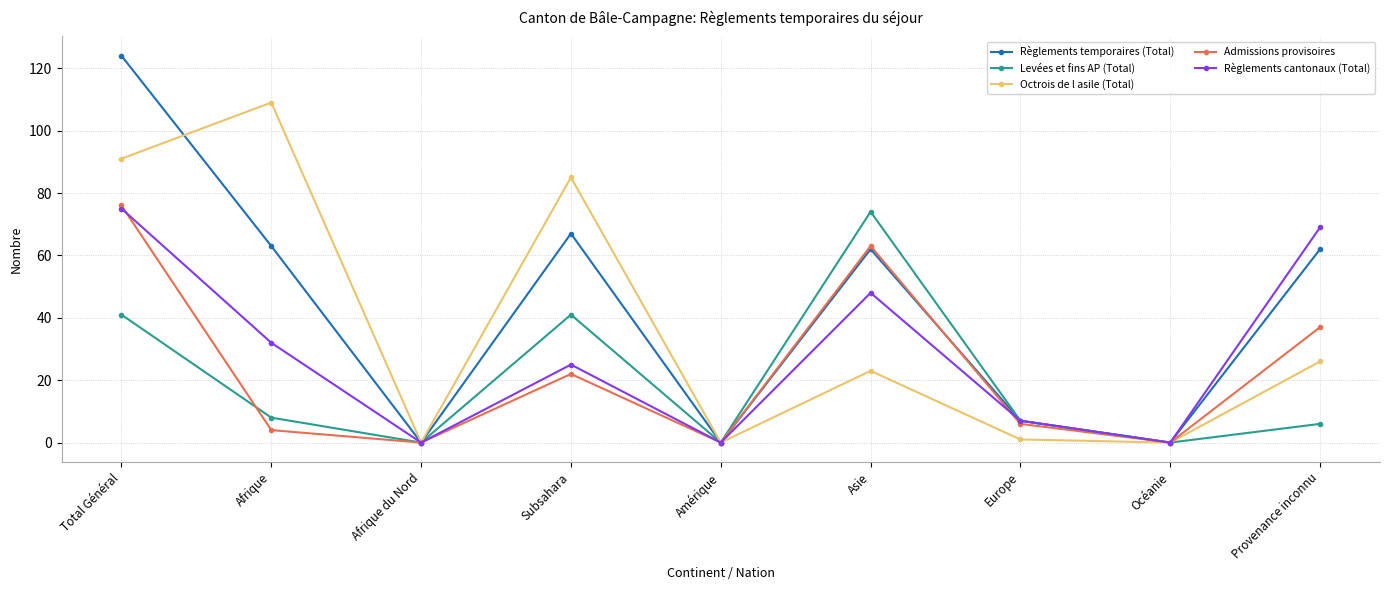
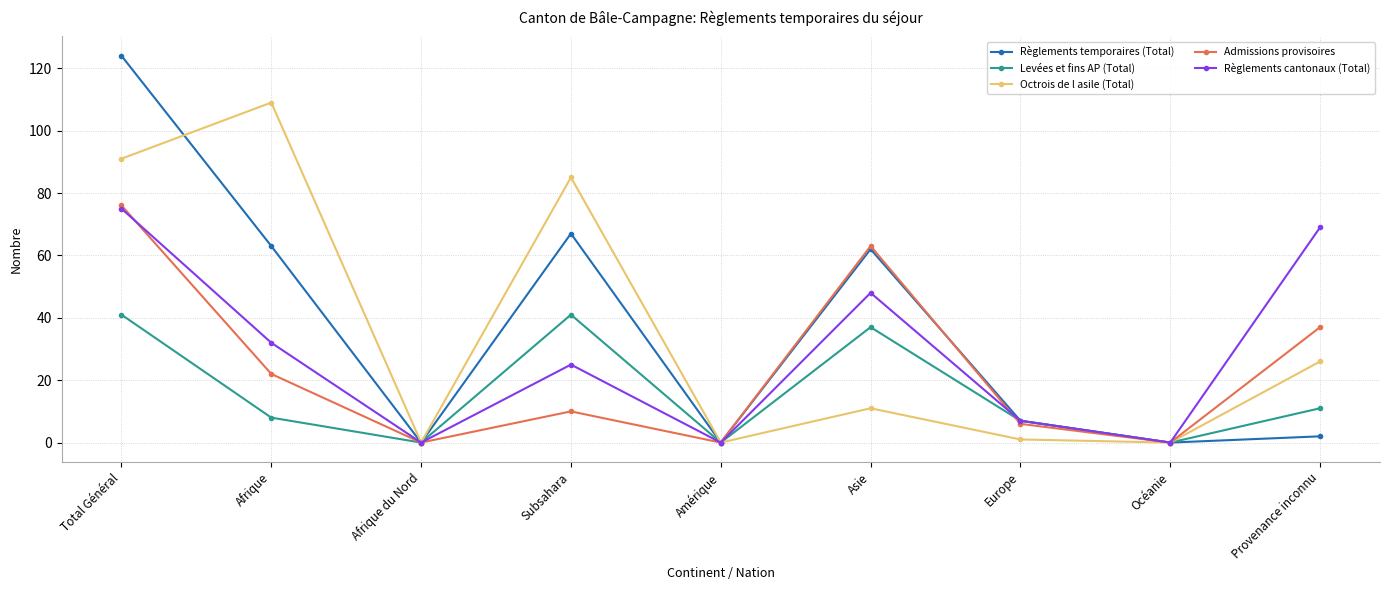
  {
    "Règlements temporaires (Total)": {
      "Total Général": 124,
      "Afrique": 63,
      "Subsahara": 67,
      "Asie": 62,
-     "Provenance inconnu": 62
+     "Provenance inconnu": 2
    },
    "Levées et fins AP (Total)": {
      "Total Général": 41,
      "Afrique": 8,
      "Subsahara": 41,
-     "Asie": 74,
-     "Provenance inconnu": 6
+     "Asie": 37,
+     "Provenance inconnu": 11
    },
    "Octrois de l asile (Total)": {
      "Total Général": 91,
      "Afrique": 109,
      "Subsahara": 85,
-     "Asie": 23,
+     "Asie": 11,
      "Europe": 1,
      "Provenance inconnu": 26
    },
    "Admissions provisoires": {
      "Total Général": 76,
-     "Afrique": 4,
-     "Subsahara": 22,
+     "Afrique": 22,
+     "Subsahara": 10,
      "Asie": 63,
      "Europe": 6,
      "Provenance inconnu": 37
    },
    "Règlements cantonaux (Total)": {
      "Total Général": 75,
      "Afrique": 32,
      "Subsahara": 25,
      "Asie": 48,
      "Provenance inconnu": 69
    }
  }
